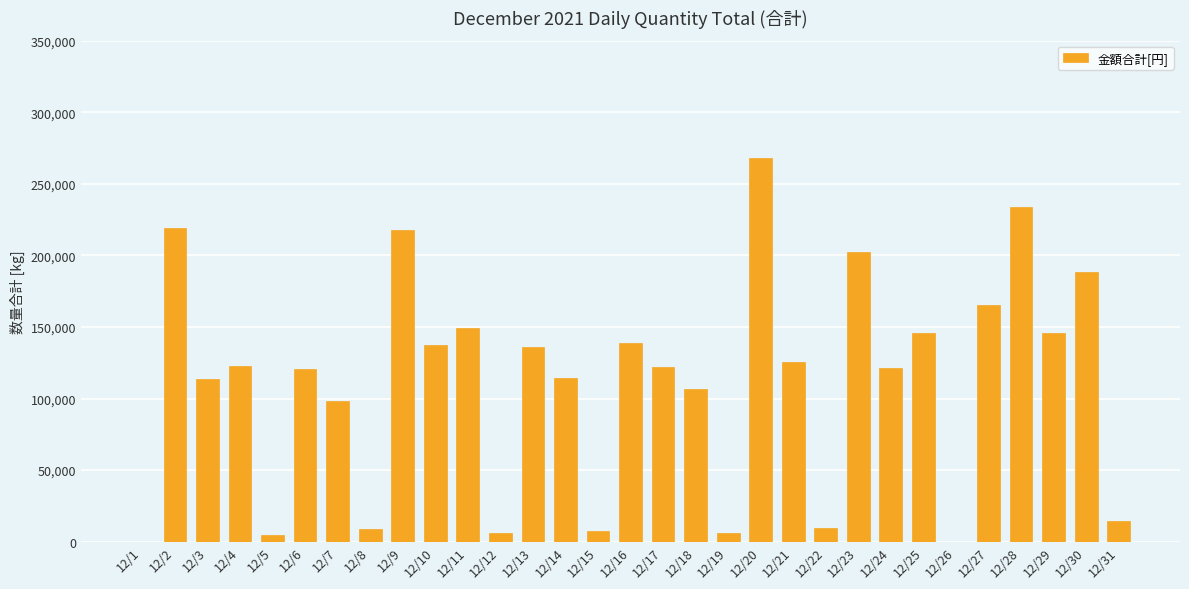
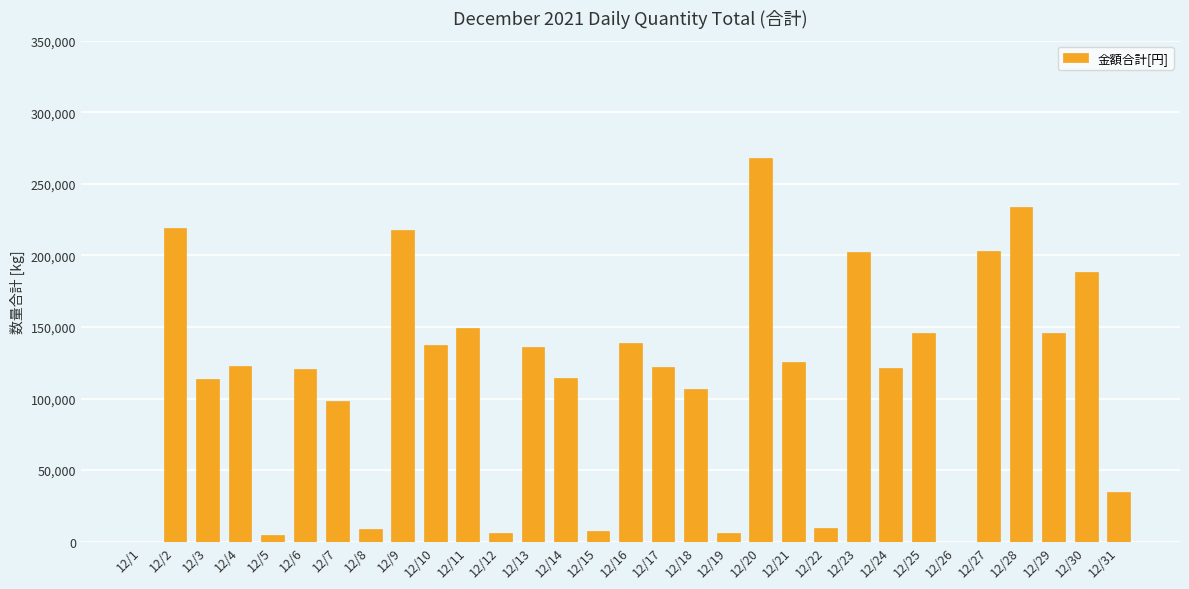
  {
    "12/2": "219,000",
    "12/3": "114,000",
    "12/4": "123,000",
    "12/5": "5,000",
    "12/6": "120,000",
    "12/7": "98,000",
    "12/8": "9,000",
    "12/9": "218,000",
    "12/10": "137,000",
    "12/11": "149,000",
    "12/12": "6,000",
    "12/13": "136,000",
    "12/14": "114,000",
    "12/15": "8,000",
    "12/16": "139,000",
    "12/17": "122,000",
    "12/18": "107,000",
    "12/19": "6,000",
    "12/20": "268,000",
    "12/21": "125,000",
    "12/22": "10,000",
    "12/23": "202,000",
    "12/24": "121,000",
    "12/25": "146,000",
    "12/26": "0",
-   "12/27": "165,000",
+   "12/27": "203,000",
    "12/28": "234,000",
    "12/29": "146,000",
    "12/30": "188,000",
-   "12/31": "14,000"
+   "12/31": "35,000"
  }
